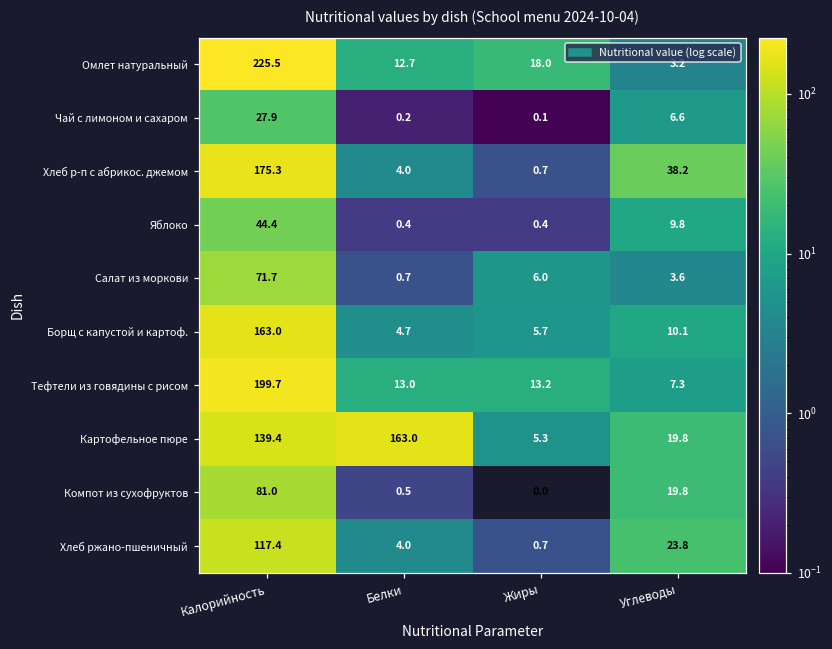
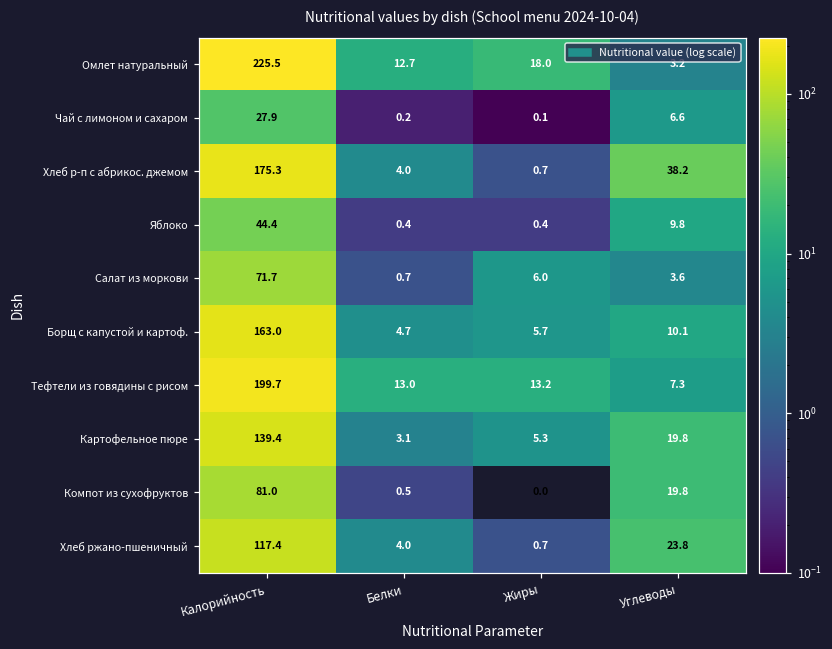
  {
    "Омлет натуральный": {
      "Калорийность": 225.5,
      "Белки": 12.7,
      "Жиры": 18.0
    },
    "Чай с лимоном и сахаром": {
      "Калорийность": 27.9,
      "Белки": 0.2,
      "Жиры": 0.1,
      "Углеводы": 6.6
    },
    "Хлеб р-п с абрикос. джемом": {
      "Калорийность": 175.3,
      "Белки": 4.0,
      "Жиры": 0.7,
      "Углеводы": 38.2
    },
    "Яблоко": {
      "Калорийность": 44.4,
      "Белки": 0.4,
      "Жиры": 0.4,
      "Углеводы": 9.8
    },
    "Салат из моркови": {
      "Калорийность": 71.7,
      "Белки": 0.7,
      "Жиры": 6.0,
      "Углеводы": 3.6
    },
    "Борщ с капустой и картоф.": {
      "Калорийность": 163.0,
      "Белки": 4.7,
      "Жиры": 5.7,
      "Углеводы": 10.1
    },
    "Тефтели из говядины с рисом": {
      "Калорийность": 199.7,
      "Белки": 13.0,
      "Жиры": 13.2,
      "Углеводы": 7.3
    },
    "Картофельное пюре": {
      "Калорийность": 139.4,
-     "Белки": 163.0,
+     "Белки": 3.1,
      "Жиры": 5.3,
      "Углеводы": 19.8
    },
    "Компот из сухофруктов": {
      "Калорийность": 81.0,
      "Белки": 0.5,
      "Углеводы": 19.8
    },
    "Хлеб ржано-пшеничный": {
      "Калорийность": 117.4,
      "Белки": 4.0,
      "Жиры": 0.7,
      "Углеводы": 23.8
    }
  }
